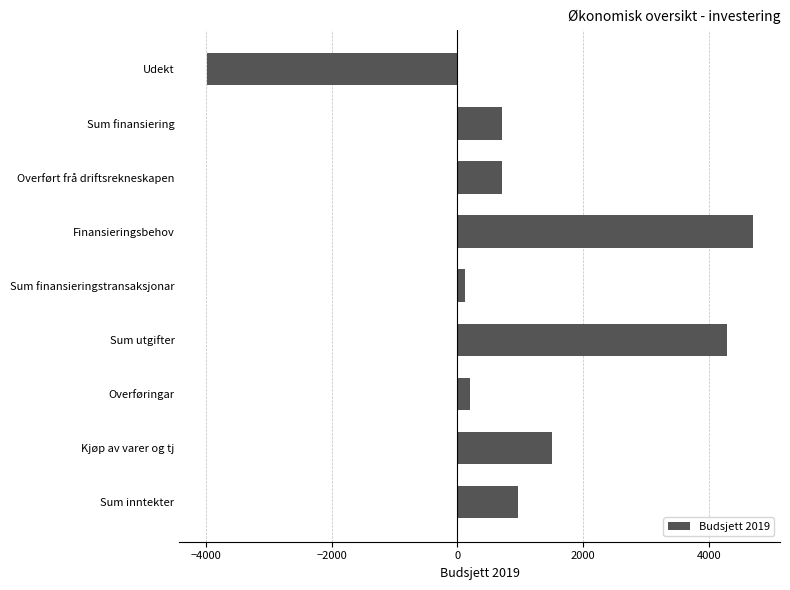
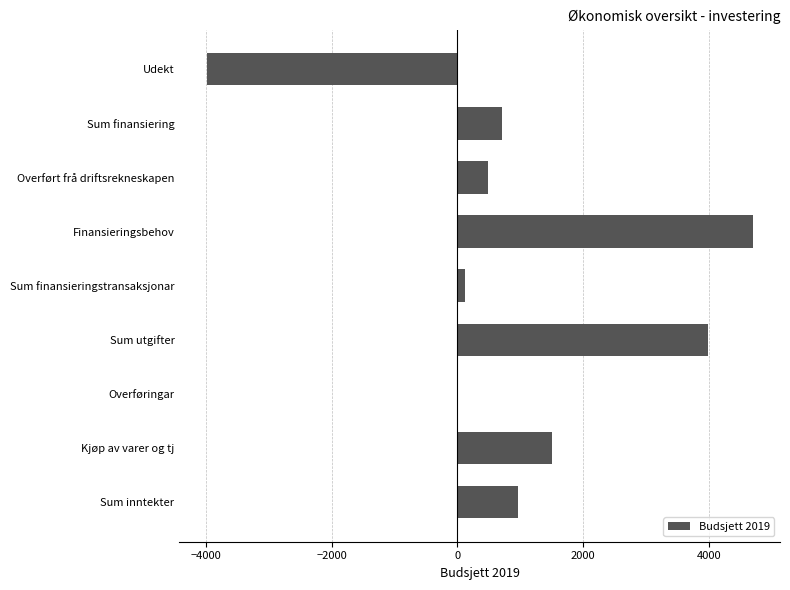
  {
    "Udekt": -4000,
    "Sum finansiering": 700,
-   "Overført frå driftsrekneskapen": 700,
+   "Overført frå driftsrekneskapen": 500,
    "Finansieringsbehov": 4700,
    "Sum finansieringstransaksjonar": 100,
-   "Sum utgifter": 4300,
-   "Overføringar": 200,
+   "Sum utgifter": 4000,
+   "Overføringar": 0,
    "Kjøp av varer og tj": 1500,
    "Sum inntekter": 1000
  }
